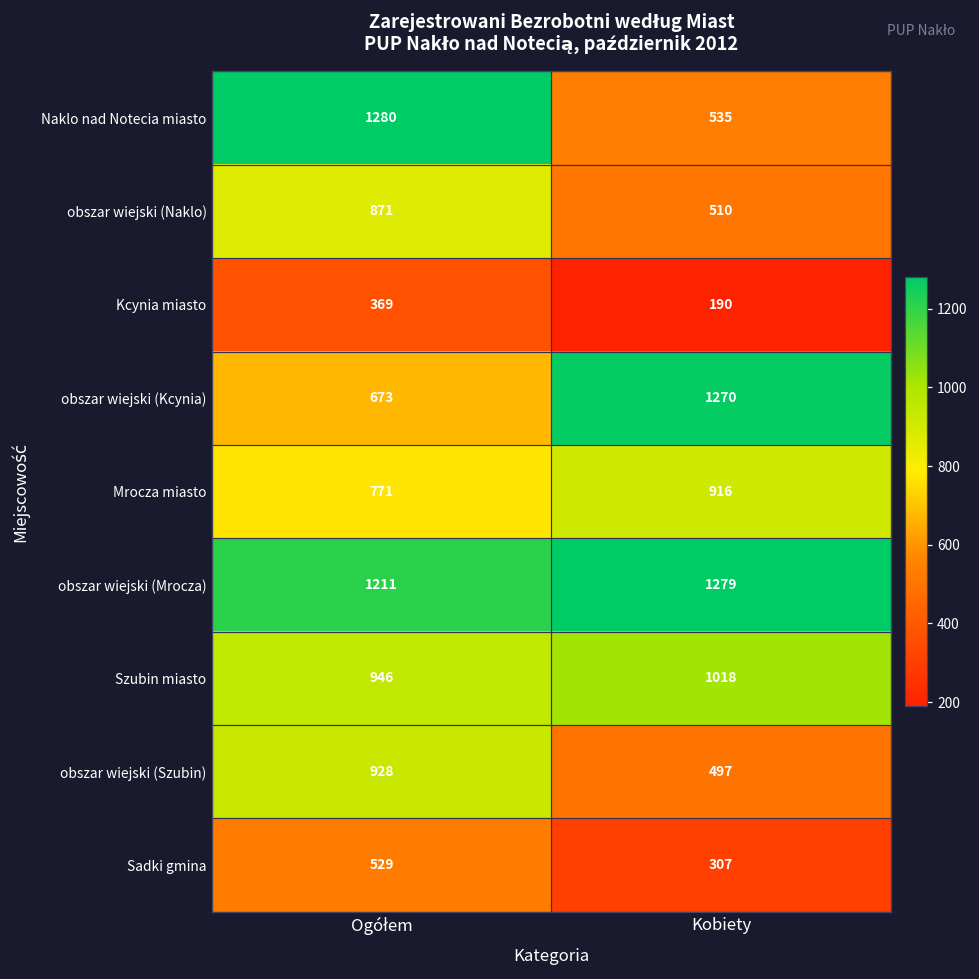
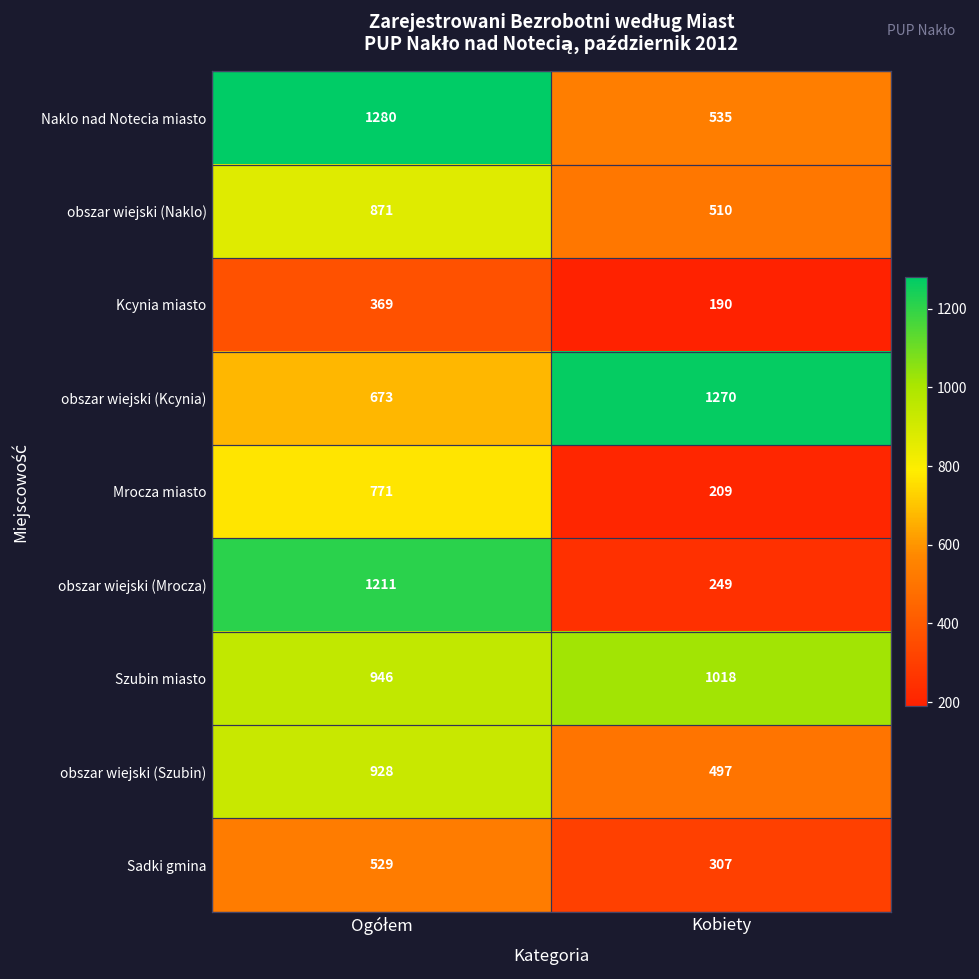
  {
    "Naklo nad Notecia miasto": {
      "Ogółem": 1280,
      "Kobiety": 535
    },
    "obszar wiejski (Naklo)": {
      "Ogółem": 871,
      "Kobiety": 510
    },
    "Kcynia miasto": {
      "Ogółem": 369,
      "Kobiety": 190
    },
    "obszar wiejski (Kcynia)": {
      "Ogółem": 673,
      "Kobiety": 1270
    },
    "Mrocza miasto": {
      "Ogółem": 771,
-     "Kobiety": 916
+     "Kobiety": 209
    },
    "obszar wiejski (Mrocza)": {
      "Ogółem": 1211,
-     "Kobiety": 1279
+     "Kobiety": 249
    },
    "Szubin miasto": {
      "Ogółem": 946,
      "Kobiety": 1018
    },
    "obszar wiejski (Szubin)": {
      "Ogółem": 928,
      "Kobiety": 497
    },
    "Sadki gmina": {
      "Ogółem": 529,
      "Kobiety": 307
    }
  }
